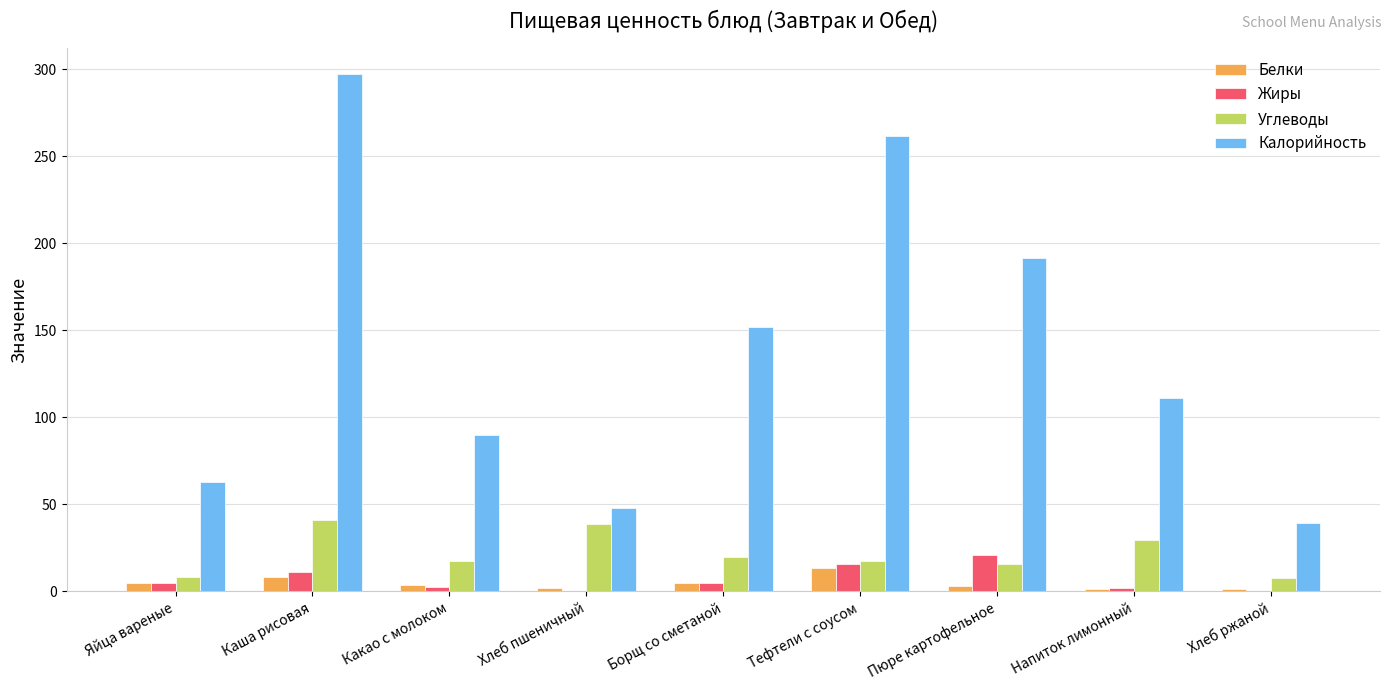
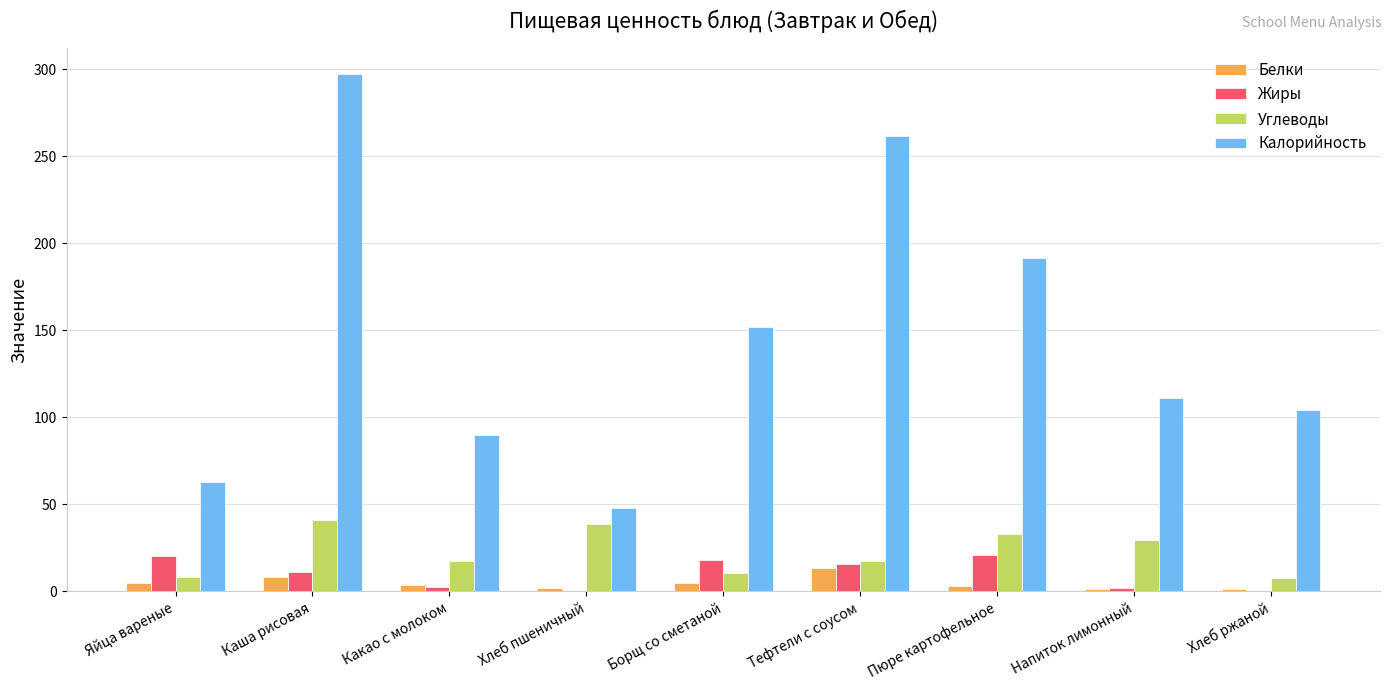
  {
    "Белки": {
      "Яйца вареные": 5,
      "Каша рисовая": 9,
      "Какао с молоком": 4,
      "Хлеб пшеничный": 2,
      "Борщ со сметаной": 5,
      "Тефтели с соусом": 13,
      "Пюре картофельное": 3,
      "Напиток лимонный": 2
    },
    "Жиры": {
-     "Яйца вареные": 5,
+     "Яйца вареные": 21,
      "Каша рисовая": 11,
      "Какао с молоком": 3,
-     "Борщ со сметаной": 5,
+     "Борщ со сметаной": 18,
      "Тефтели с соусом": 15,
      "Пюре картофельное": 21,
      "Напиток лимонный": 2
    },
    "Углеводы": {
      "Яйца вареные": 8,
      "Каша рисовая": 41,
      "Какао с молоком": 18,
      "Хлеб пшеничный": 39,
-     "Борщ со сметаной": 20,
+     "Борщ со сметаной": 11,
      "Тефтели с соусом": 17,
-     "Пюре картофельное": 16,
+     "Пюре картофельное": 33,
      "Напиток лимонный": 30,
      "Хлеб ржаной": 8
    },
    "Калорийность": {
      "Яйца вареные": 63,
      "Каша рисовая": 297,
      "Какао с молоком": 90,
      "Хлеб пшеничный": 48,
      "Борщ со сметаной": 152,
      "Тефтели с соусом": 262,
      "Пюре картофельное": 192,
      "Напиток лимонный": 111,
-     "Хлеб ржаной": 39
+     "Хлеб ржаной": 104
    }
  }
